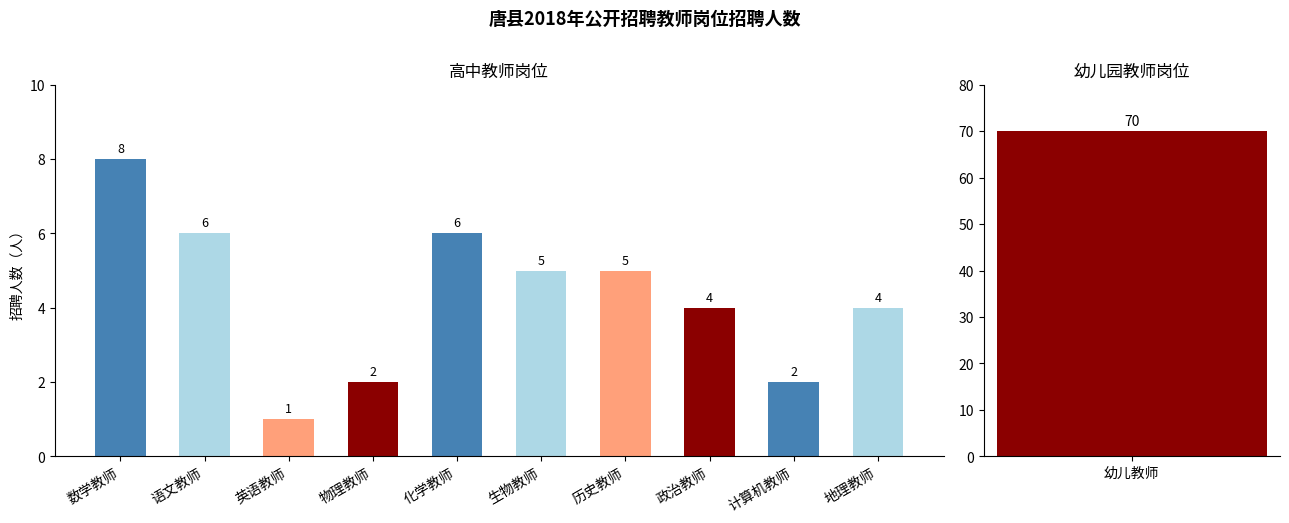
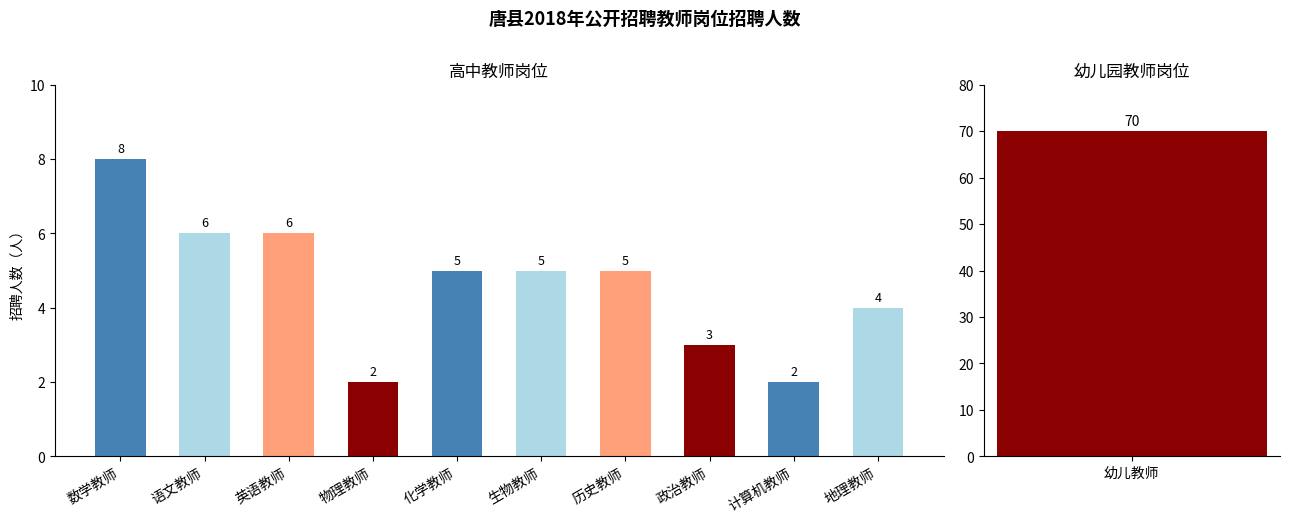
  {
    "高中教师岗位": {
      "数学教师": 8,
      "语文教师": 6,
-     "英语教师": 1,
+     "英语教师": 6,
      "物理教师": 2,
-     "化学教师": 6,
+     "化学教师": 5,
      "生物教师": 5,
      "历史教师": 5,
-     "政治教师": 4,
+     "政治教师": 3,
      "计算机教师": 2,
      "地理教师": 4
    },
    "幼儿园教师岗位": {
      "幼儿教师": 70
    }
  }
